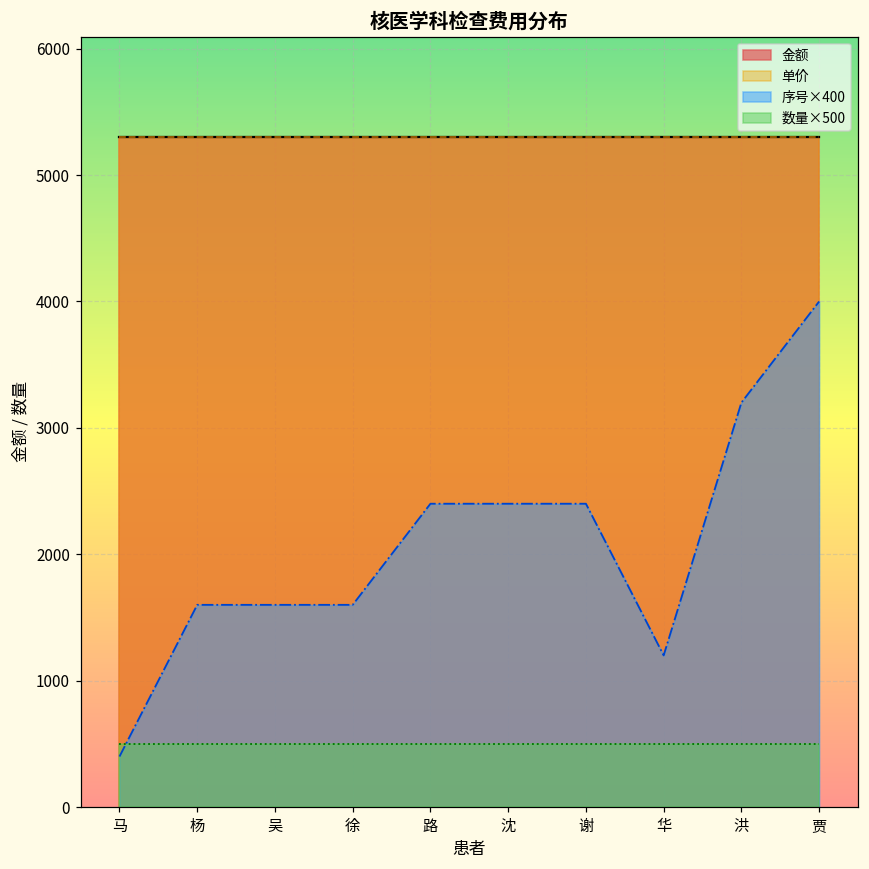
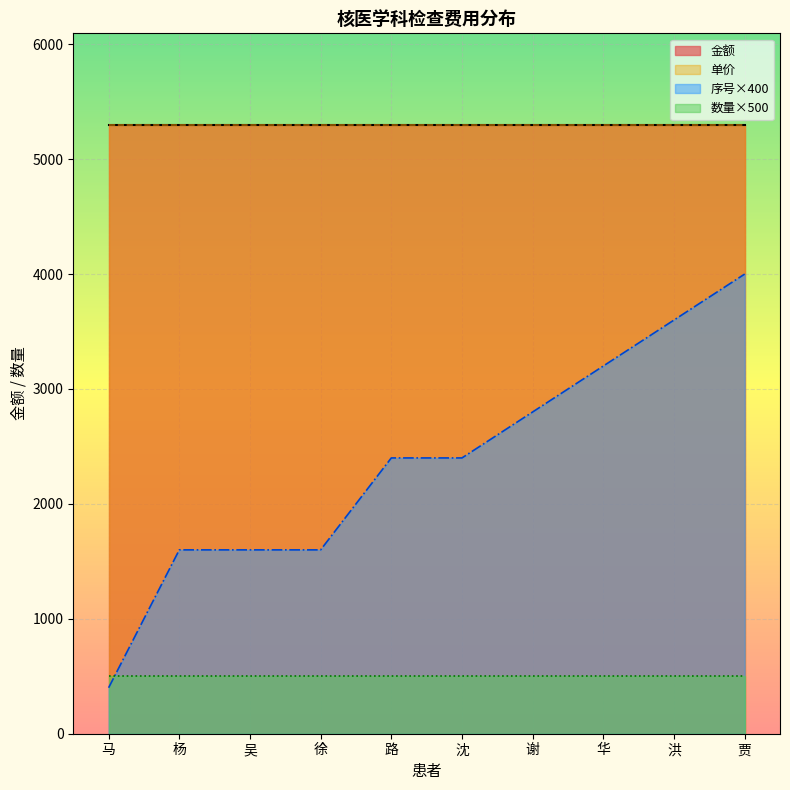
  {
    "单价": {
      "马": 5300,
      "杨": 5300,
      "吴": 5300,
      "徐": 5300,
      "路": 5300,
      "沈": 5300,
      "谢": 5300,
      "华": 5300,
      "洪": 5300,
      "贾": 5300
    },
    "序号×400": {
      "马": 400,
      "杨": 1600,
      "吴": 1600,
      "徐": 1600,
      "路": 2400,
      "沈": 2400,
-     "谢": 2400,
-     "华": 1200,
-     "洪": 3200,
+     "谢": 2800,
+     "华": 3200,
+     "洪": 3600,
      "贾": 4000
    },
    "数量×500": {
      "马": 500,
      "杨": 500,
      "吴": 500,
      "徐": 500,
      "路": 500,
      "沈": 500,
      "谢": 500,
      "华": 500,
      "洪": 500,
      "贾": 500
    }
  }
